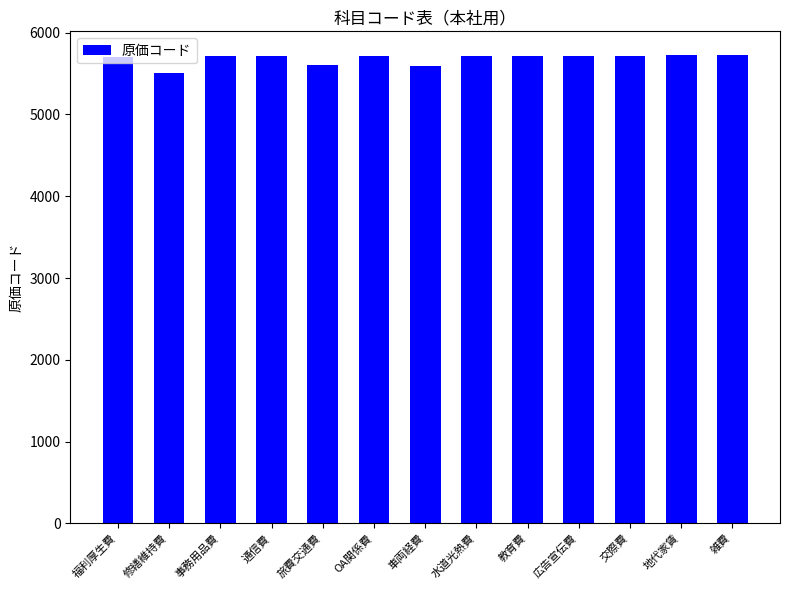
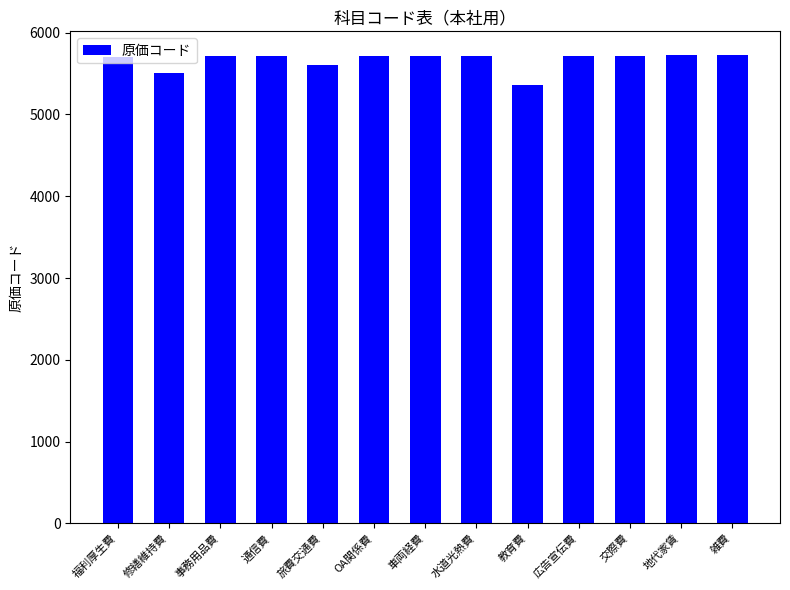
  {
    "修繕維持費": 5500,
    "事務用品費": 5700,
    "通信費": 5700,
    "旅費交通費": 5600,
    "OA関係費": 5700,
-   "車両経費": 5600,
+   "車両経費": 5700,
    "水道光熱費": 5700,
-   "教育費": 5700,
+   "教育費": 5400,
    "広告宣伝費": 5700,
    "交際費": 5700,
    "地代家賃": 5700,
    "雑費": 5700
  }
